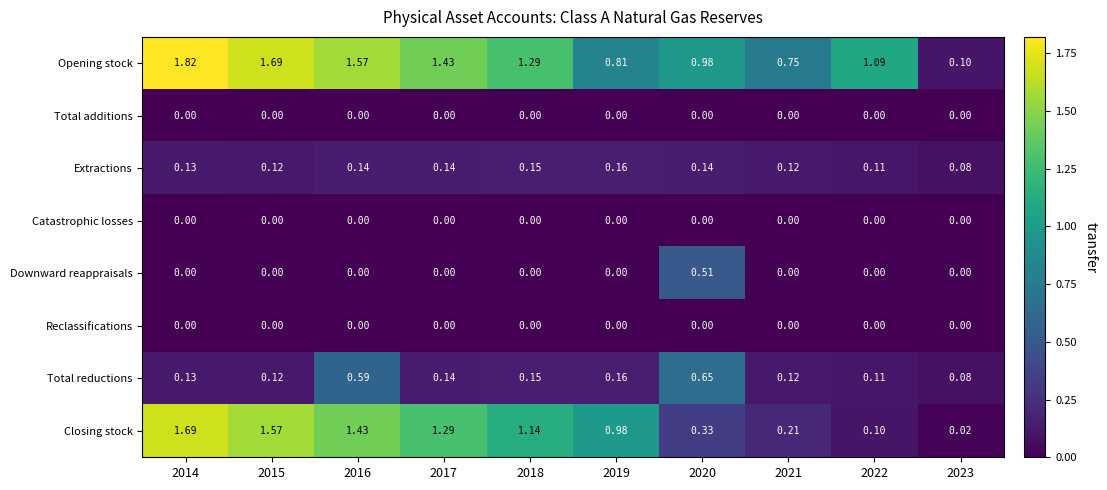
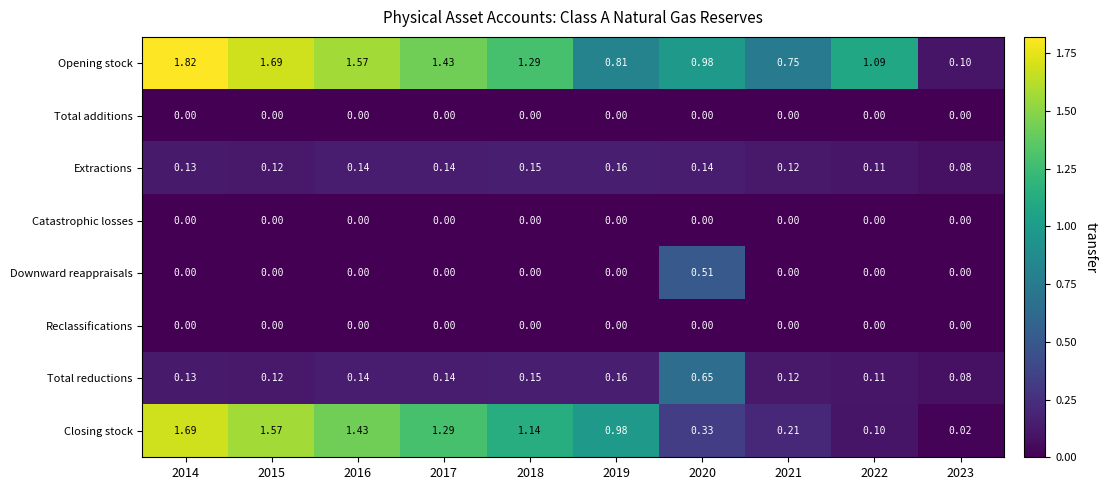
  {
    "Opening stock": {
      "2014": 1.82,
      "2015": 1.69,
      "2016": 1.57,
      "2017": 1.43,
      "2018": 1.29,
      "2019": 0.81,
      "2020": 0.98,
      "2021": 0.75,
      "2022": 1.09,
      "2023": 0.10
    },
    "Total additions": {
      "2014": 0.00,
      "2015": 0.00,
      "2016": 0.00,
      "2017": 0.00,
      "2018": 0.00,
      "2019": 0.00,
      "2020": 0.00,
      "2021": 0.00,
      "2022": 0.00,
      "2023": 0.00
    },
    "Extractions": {
      "2014": 0.13,
      "2015": 0.12,
      "2016": 0.14,
      "2017": 0.14,
      "2018": 0.15,
      "2019": 0.16,
      "2020": 0.14,
      "2021": 0.12,
      "2022": 0.11,
      "2023": 0.08
    },
    "Catastrophic losses": {
      "2014": 0.00,
      "2015": 0.00,
      "2016": 0.00,
      "2017": 0.00,
      "2018": 0.00,
      "2019": 0.00,
      "2020": 0.00,
      "2021": 0.00,
      "2022": 0.00,
      "2023": 0.00
    },
    "Downward reappraisals": {
      "2014": 0.00,
      "2015": 0.00,
      "2016": 0.00,
      "2017": 0.00,
      "2018": 0.00,
      "2019": 0.00,
      "2020": 0.51,
      "2021": 0.00,
      "2022": 0.00,
      "2023": 0.00
    },
    "Reclassifications": {
      "2014": 0.00,
      "2015": 0.00,
      "2016": 0.00,
      "2017": 0.00,
      "2018": 0.00,
      "2019": 0.00,
      "2020": 0.00,
      "2021": 0.00,
      "2022": 0.00,
      "2023": 0.00
    },
    "Total reductions": {
      "2014": 0.13,
      "2015": 0.12,
-     "2016": 0.59,
+     "2016": 0.14,
      "2017": 0.14,
      "2018": 0.15,
      "2019": 0.16,
      "2020": 0.65,
      "2021": 0.12,
      "2022": 0.11,
      "2023": 0.08
    },
    "Closing stock": {
      "2014": 1.69,
      "2015": 1.57,
      "2016": 1.43,
      "2017": 1.29,
      "2018": 1.14,
      "2019": 0.98,
      "2020": 0.33,
      "2021": 0.21,
      "2022": 0.10,
      "2023": 0.02
    }
  }
